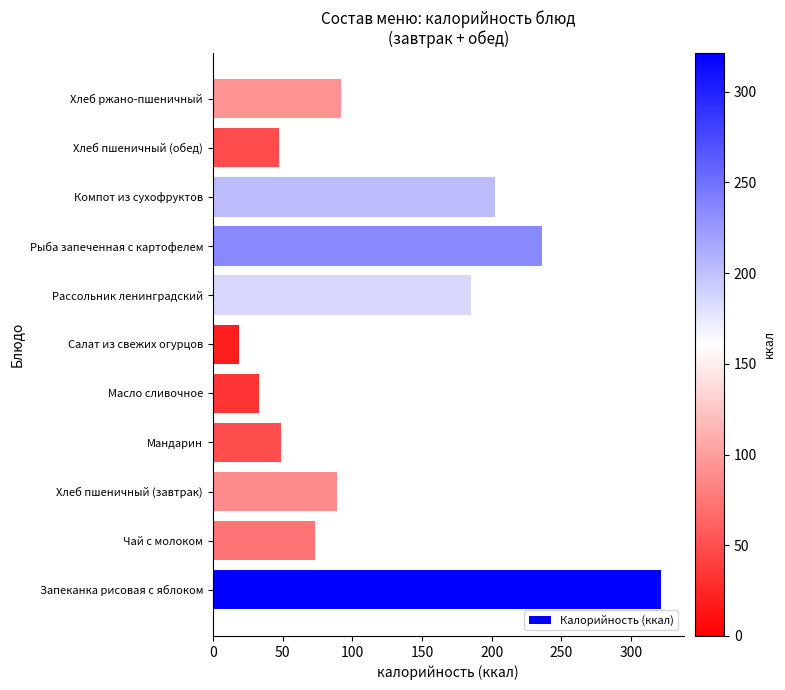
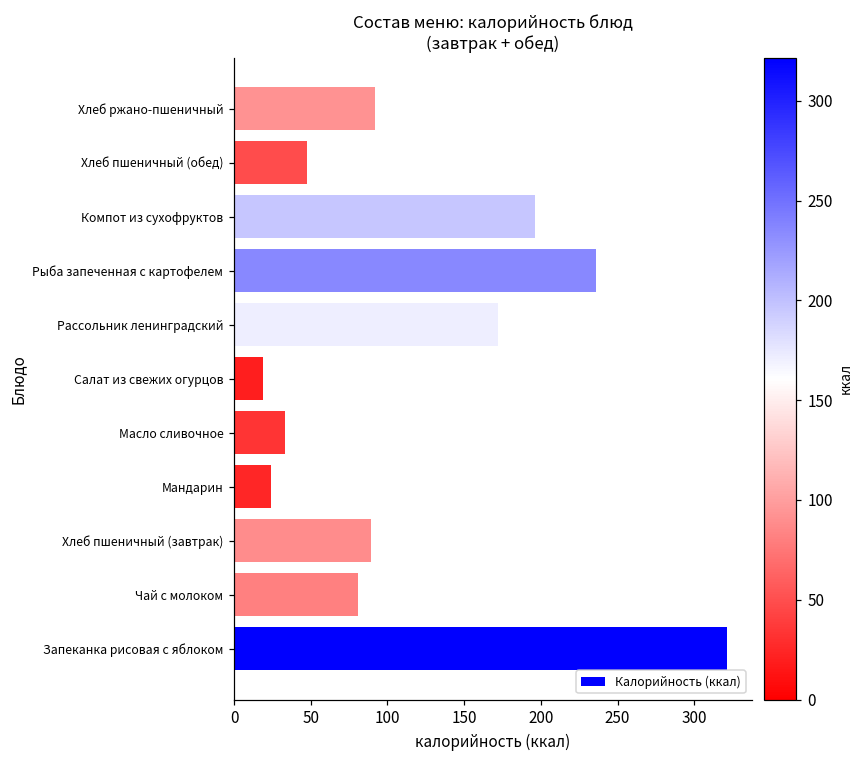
  {
    "Хлеб ржано-пшеничный": 92,
    "Хлеб пшеничный (обед)": 48,
-   "Компот из сухофруктов": 202,
+   "Компот из сухофруктов": 196,
    "Рыба запеченная с картофелем": 236,
-   "Рассольник ленинградский": 185,
+   "Рассольник ленинградский": 172,
    "Салат из свежих огурцов": 19,
    "Масло сливочное": 33,
-   "Мандарин": 49,
+   "Мандарин": 24,
    "Хлеб пшеничный (завтрак)": 89,
-   "Чай с молоком": 73,
+   "Чай с молоком": 81,
    "Запеканка рисовая с яблоком": 322
  }
